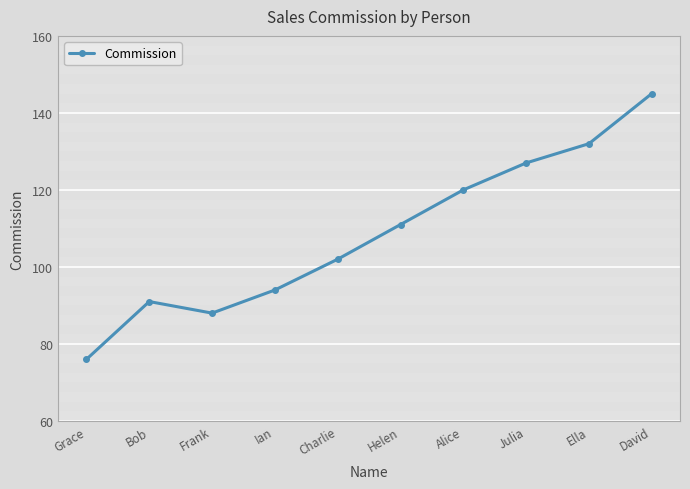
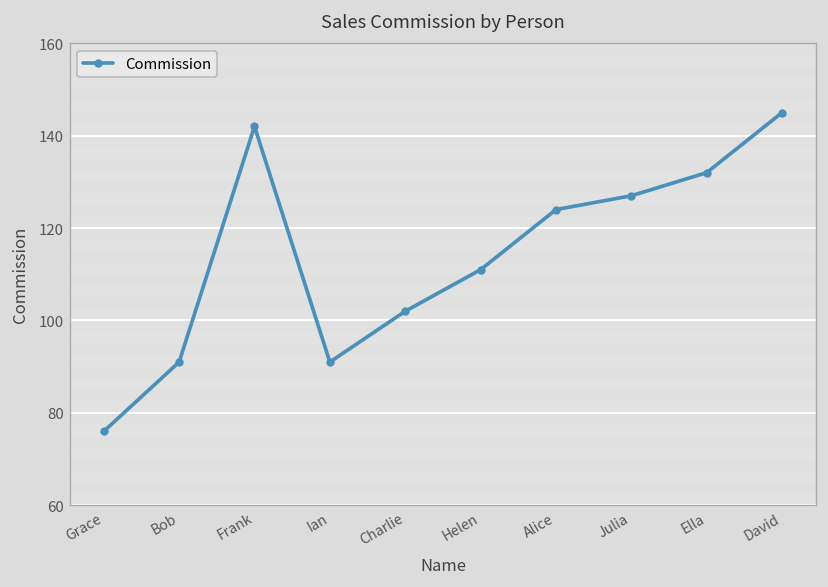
  {
    "Grace": 76,
    "Bob": 91,
-   "Frank": 88,
-   "Ian": 94,
+   "Frank": 142,
+   "Ian": 91,
    "Charlie": 102,
    "Helen": 111,
-   "Alice": 120,
+   "Alice": 124,
    "Julia": 127,
    "Ella": 132,
    "David": 145
  }
